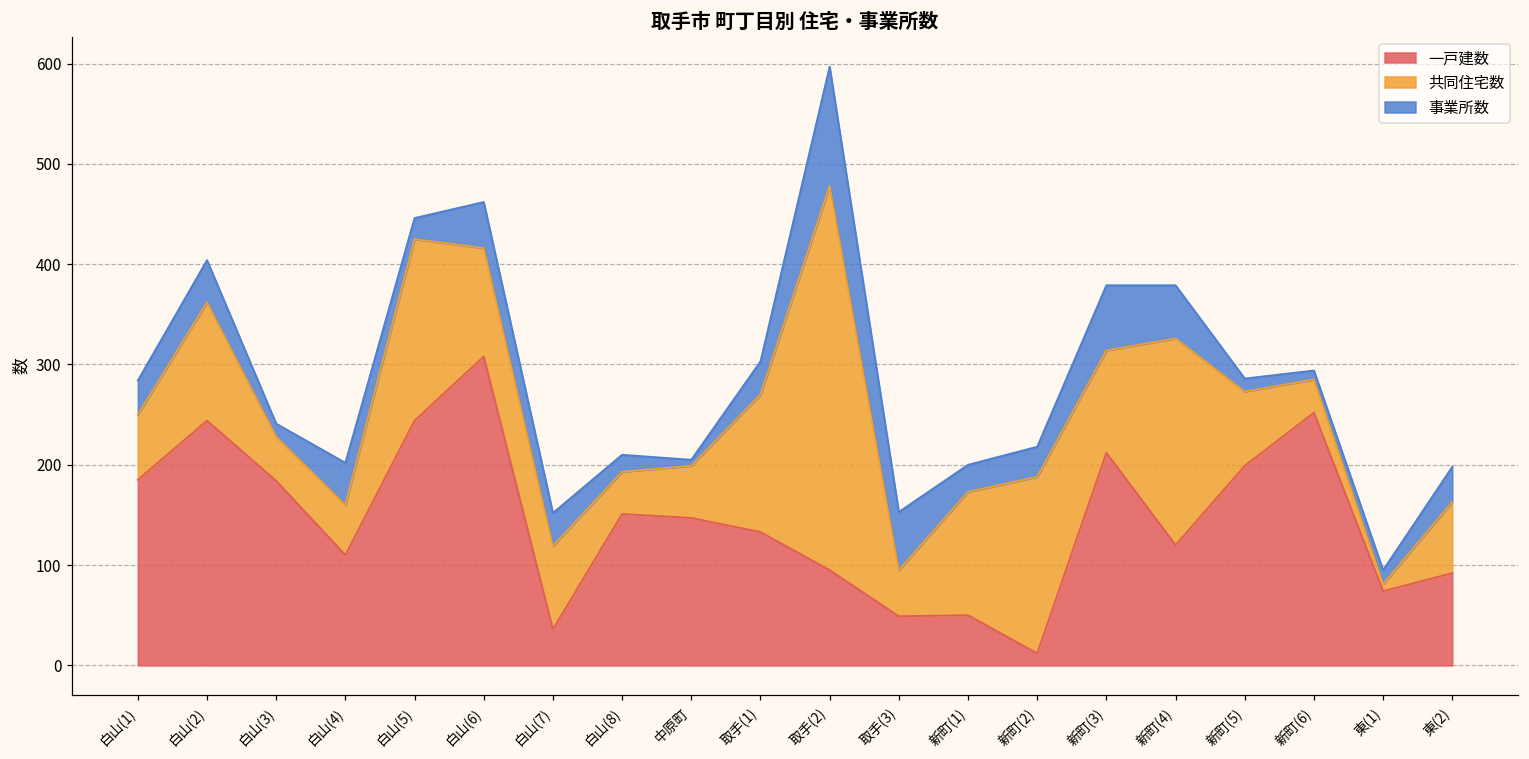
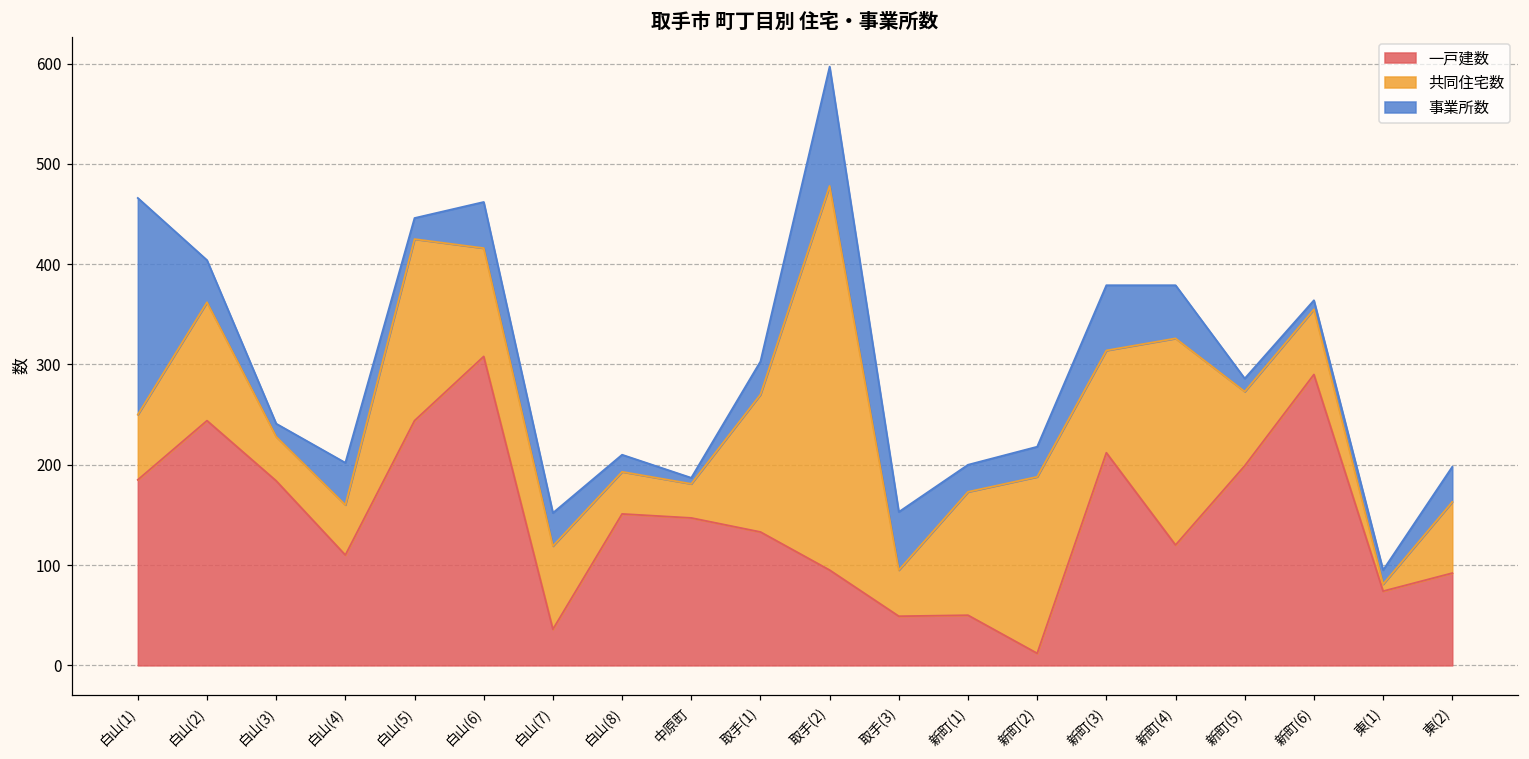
  {
    "一戸建数": {
      "白山(1)": 190,
      "白山(2)": 240,
      "白山(3)": 180,
      "白山(4)": 110,
      "白山(5)": 240,
      "白山(6)": 310,
      "白山(7)": 40,
      "白山(8)": 150,
      "中原町": 150,
      "取手(1)": 130,
      "取手(2)": 100,
      "取手(3)": 50,
      "新町(1)": 50,
      "新町(2)": 10,
      "新町(3)": 210,
      "新町(4)": 120,
      "新町(5)": 200,
-     "新町(6)": 250,
+     "新町(6)": 290,
      "東(1)": 70,
      "東(2)": 90
    },
    "共同住宅数": {
      "白山(1)": 70,
      "白山(2)": 120,
      "白山(3)": 40,
      "白山(4)": 50,
      "白山(5)": 180,
      "白山(6)": 110,
      "白山(7)": 80,
      "白山(8)": 40,
-     "中原町": 50,
+     "中原町": 30,
      "取手(1)": 140,
      "取手(2)": 380,
      "取手(3)": 50,
      "新町(1)": 120,
      "新町(2)": 180,
      "新町(3)": 100,
      "新町(4)": 210,
      "新町(5)": 70,
-     "新町(6)": 30,
+     "新町(6)": 70,
      "東(1)": 10,
      "東(2)": 70
    },
    "事業所数": {
-     "白山(1)": 30,
+     "白山(1)": 220,
      "白山(2)": 40,
      "白山(3)": 10,
      "白山(4)": 40,
      "白山(5)": 20,
      "白山(6)": 50,
      "白山(7)": 30,
      "白山(8)": 20,
      "中原町": 10,
      "取手(1)": 30,
      "取手(2)": 120,
      "取手(3)": 60,
      "新町(1)": 30,
      "新町(2)": 30,
      "新町(3)": 70,
      "新町(4)": 50,
      "新町(5)": 10,
      "新町(6)": 10,
      "東(1)": 10,
      "東(2)": 40
    }
  }
